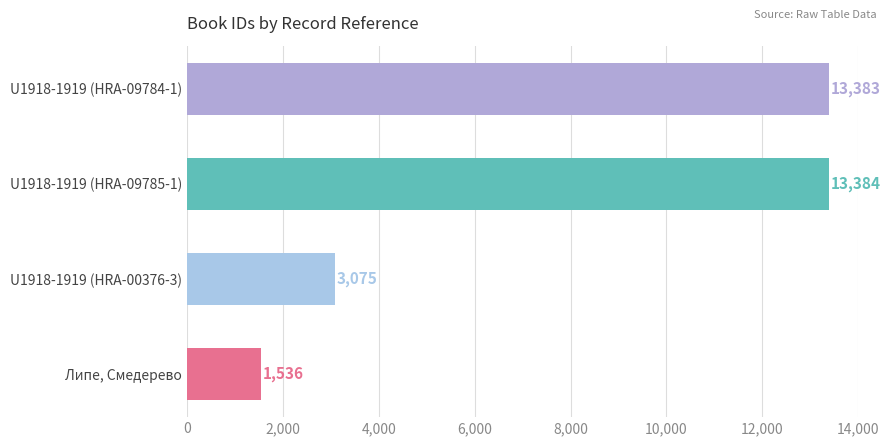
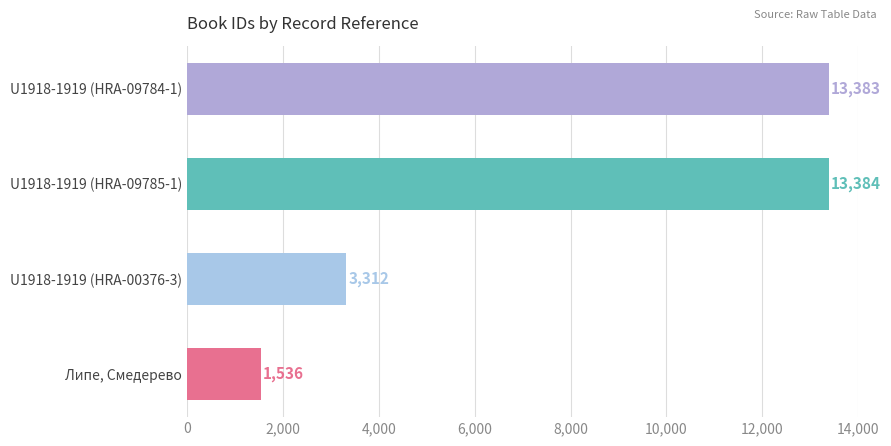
  {
    "U1918-1919 (HRA-09784-1)": "13,383",
    "U1918-1919 (HRA-09785-1)": "13,384",
-   "U1918-1919 (HRA-00376-3)": "3,075",
+   "U1918-1919 (HRA-00376-3)": "3,312",
    "Липе, Смедерево": "1,536"
  }
